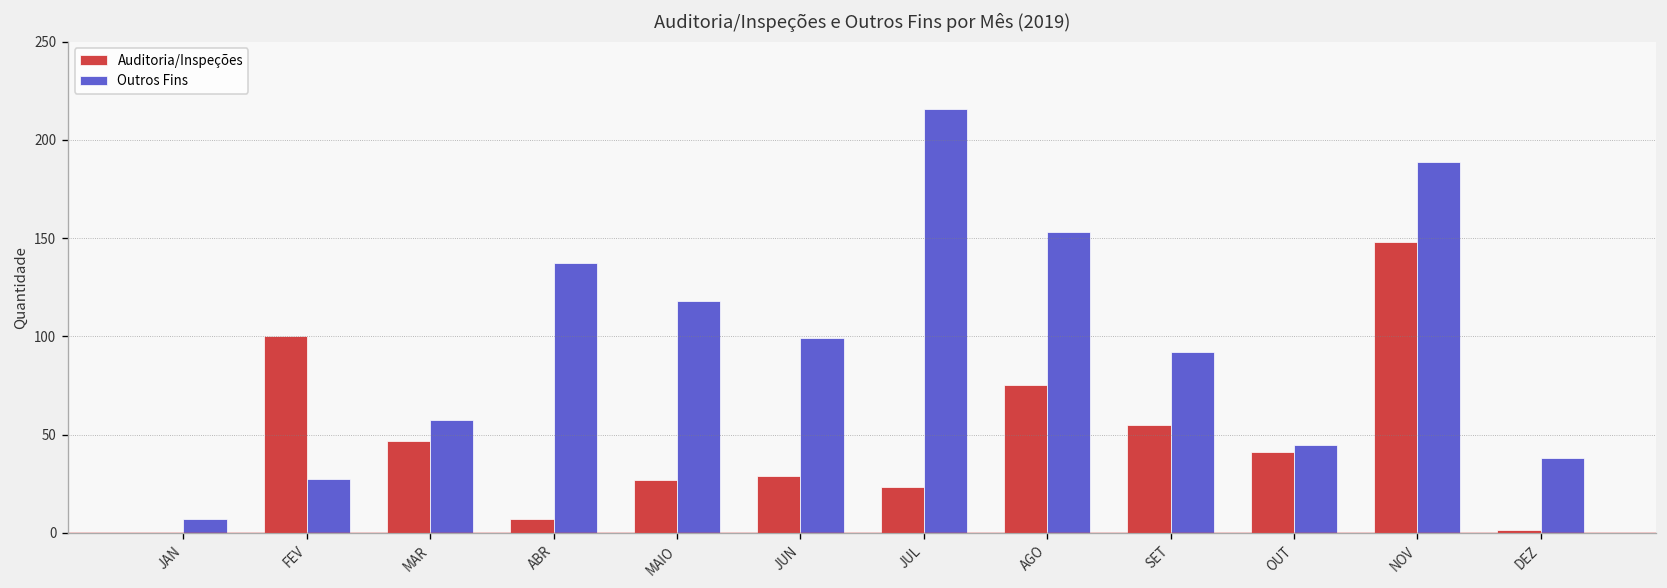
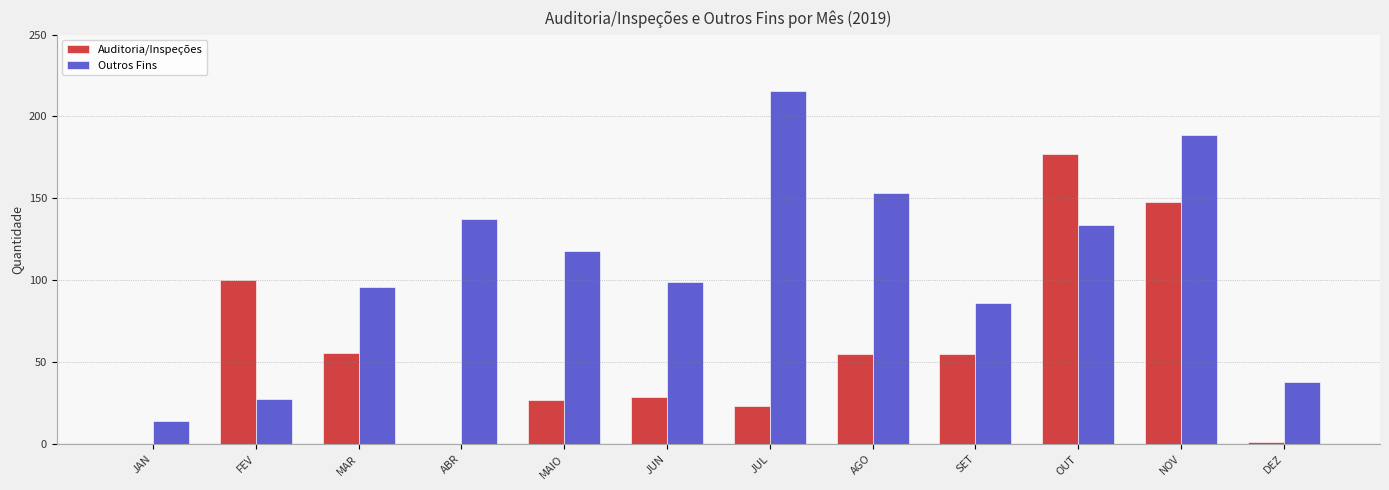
  {
    "Auditoria/Inspeções": {
      "JAN": 0,
      "FEV": 100,
-     "MAR": 47,
-     "ABR": 7,
+     "MAR": 56,
+     "ABR": 0,
      "MAIO": 27,
      "JUN": 29,
      "JUL": 24,
-     "AGO": 75,
+     "AGO": 55,
      "SET": 55,
-     "OUT": 41,
+     "OUT": 177,
      "NOV": 148
    },
    "Outros Fins": {
-     "JAN": 7,
+     "JAN": 14,
      "FEV": 28,
-     "MAR": 58,
+     "MAR": 96,
      "ABR": 137,
      "MAIO": 118,
      "JUN": 99,
      "JUL": 216,
      "AGO": 153,
-     "SET": 92,
-     "OUT": 45,
+     "SET": 86,
+     "OUT": 134,
      "NOV": 189,
      "DEZ": 38
    }
  }
